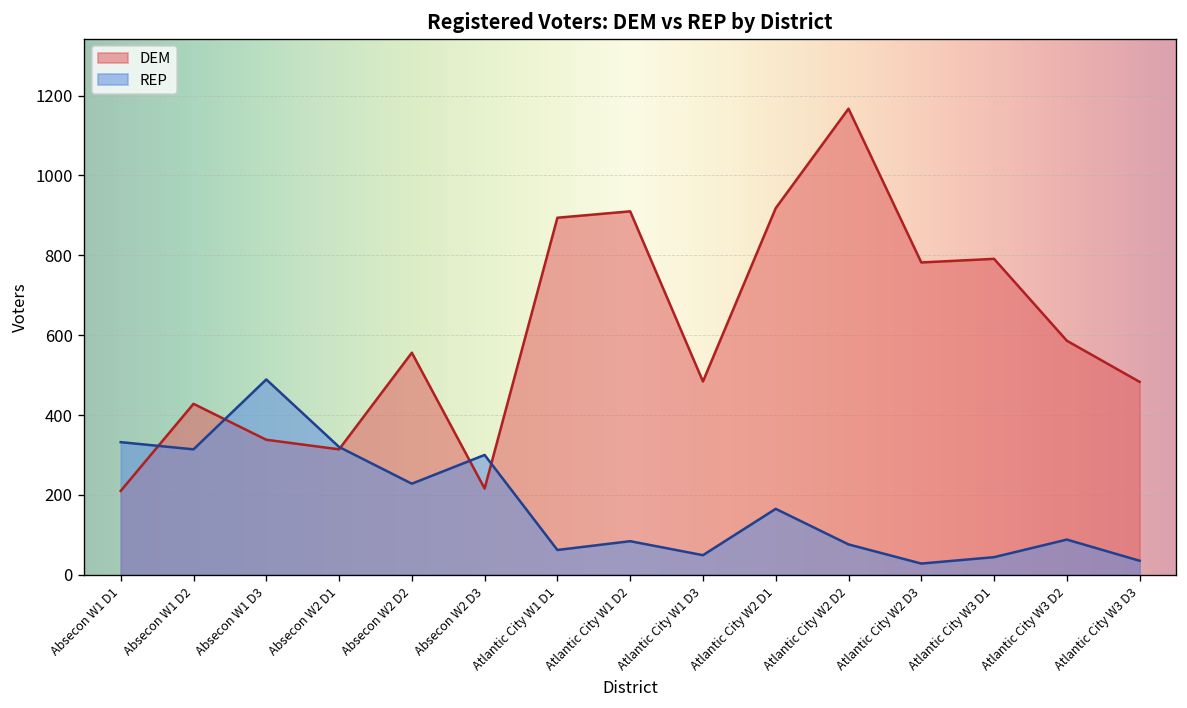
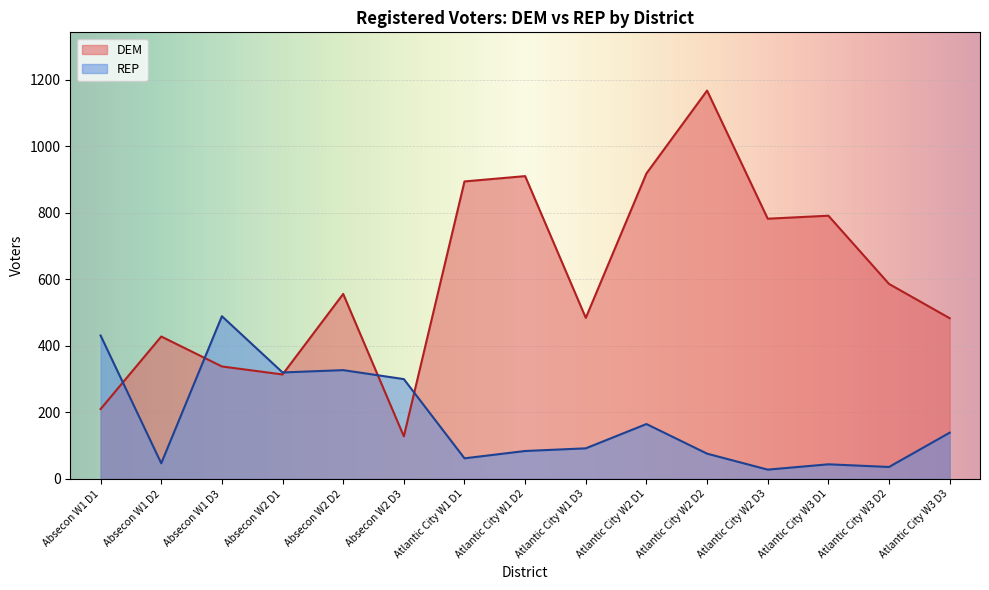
  {
    "DEM": {
      "Absecon W1 D1": 210,
      "Absecon W1 D2": 430,
      "Absecon W1 D3": 340,
      "Absecon W2 D2": 560,
-     "Absecon W2 D3": 220,
+     "Absecon W2 D3": 130,
      "Atlantic City W1 D1": 890,
      "Atlantic City W1 D2": 910,
      "Atlantic City W1 D3": 480,
      "Atlantic City W2 D1": 920,
      "Atlantic City W2 D2": 1170,
      "Atlantic City W2 D3": 780,
      "Atlantic City W3 D1": 790,
      "Atlantic City W3 D2": 590,
      "Atlantic City W3 D3": 480
    },
    "REP": {
-     "Absecon W1 D1": 330,
-     "Absecon W1 D2": 310,
+     "Absecon W1 D1": 430,
+     "Absecon W1 D2": 50,
      "Absecon W1 D3": 490,
-     "Absecon W2 D2": 230,
+     "Absecon W2 D2": 330,
      "Absecon W2 D3": 300,
      "Atlantic City W1 D1": 60,
      "Atlantic City W1 D2": 80,
-     "Atlantic City W1 D3": 50,
+     "Atlantic City W1 D3": 90,
      "Atlantic City W2 D1": 170,
      "Atlantic City W2 D2": 80,
      "Atlantic City W2 D3": 30,
      "Atlantic City W3 D1": 40,
-     "Atlantic City W3 D2": 90,
-     "Atlantic City W3 D3": 40
+     "Atlantic City W3 D2": 40,
+     "Atlantic City W3 D3": 140
    }
  }
